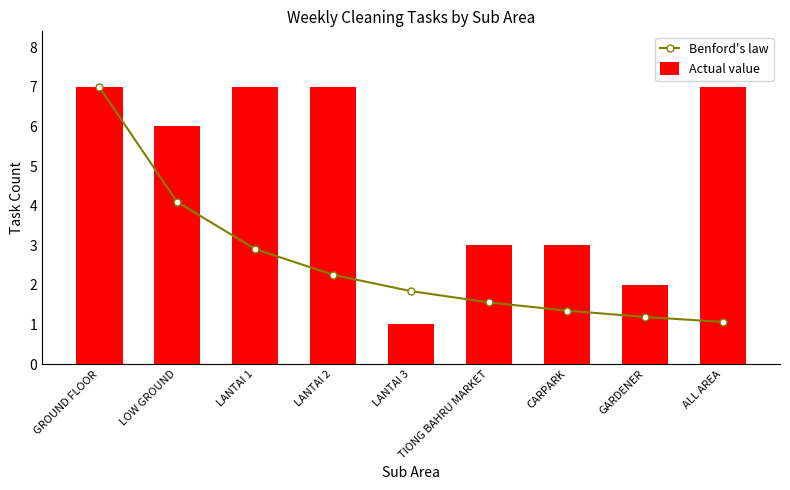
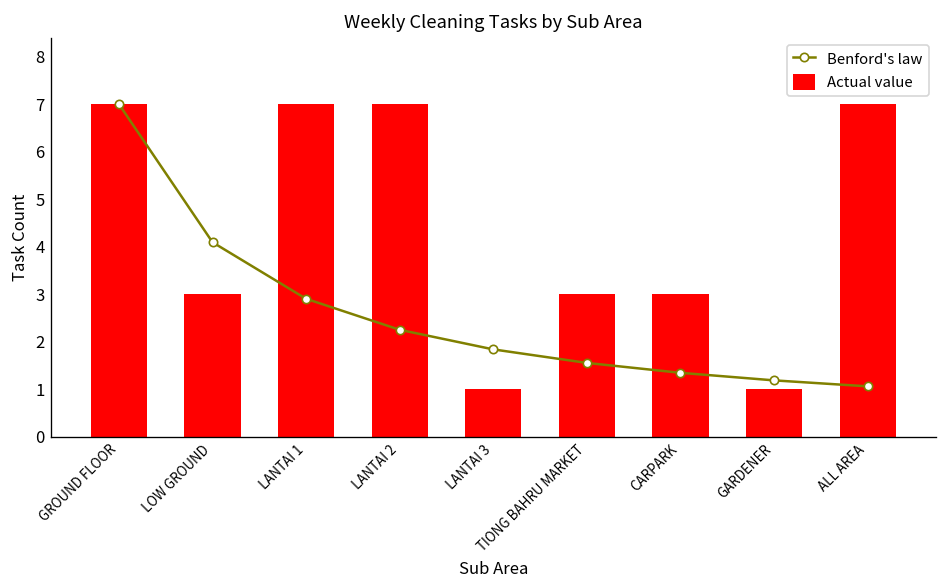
  {
    "Benford's law": {
      "GROUND FLOOR": 7,
      "LOW GROUND": 4.1,
      "LANTAI 1": 2.9,
      "LANTAI 2": 2.3,
      "LANTAI 3": 1.8,
      "TIONG BAHRU MARKET": 1.6,
      "CARPARK": 1.3,
      "GARDENER": 1.2,
      "ALL AREA": 1.1
    },
    "Actual value": {
      "GROUND FLOOR": 7,
-     "LOW GROUND": 6,
+     "LOW GROUND": 3,
      "LANTAI 1": 7,
      "LANTAI 2": 7,
      "LANTAI 3": 1,
      "TIONG BAHRU MARKET": 3,
      "CARPARK": 3,
-     "GARDENER": 2,
+     "GARDENER": 1,
      "ALL AREA": 7
    }
  }
